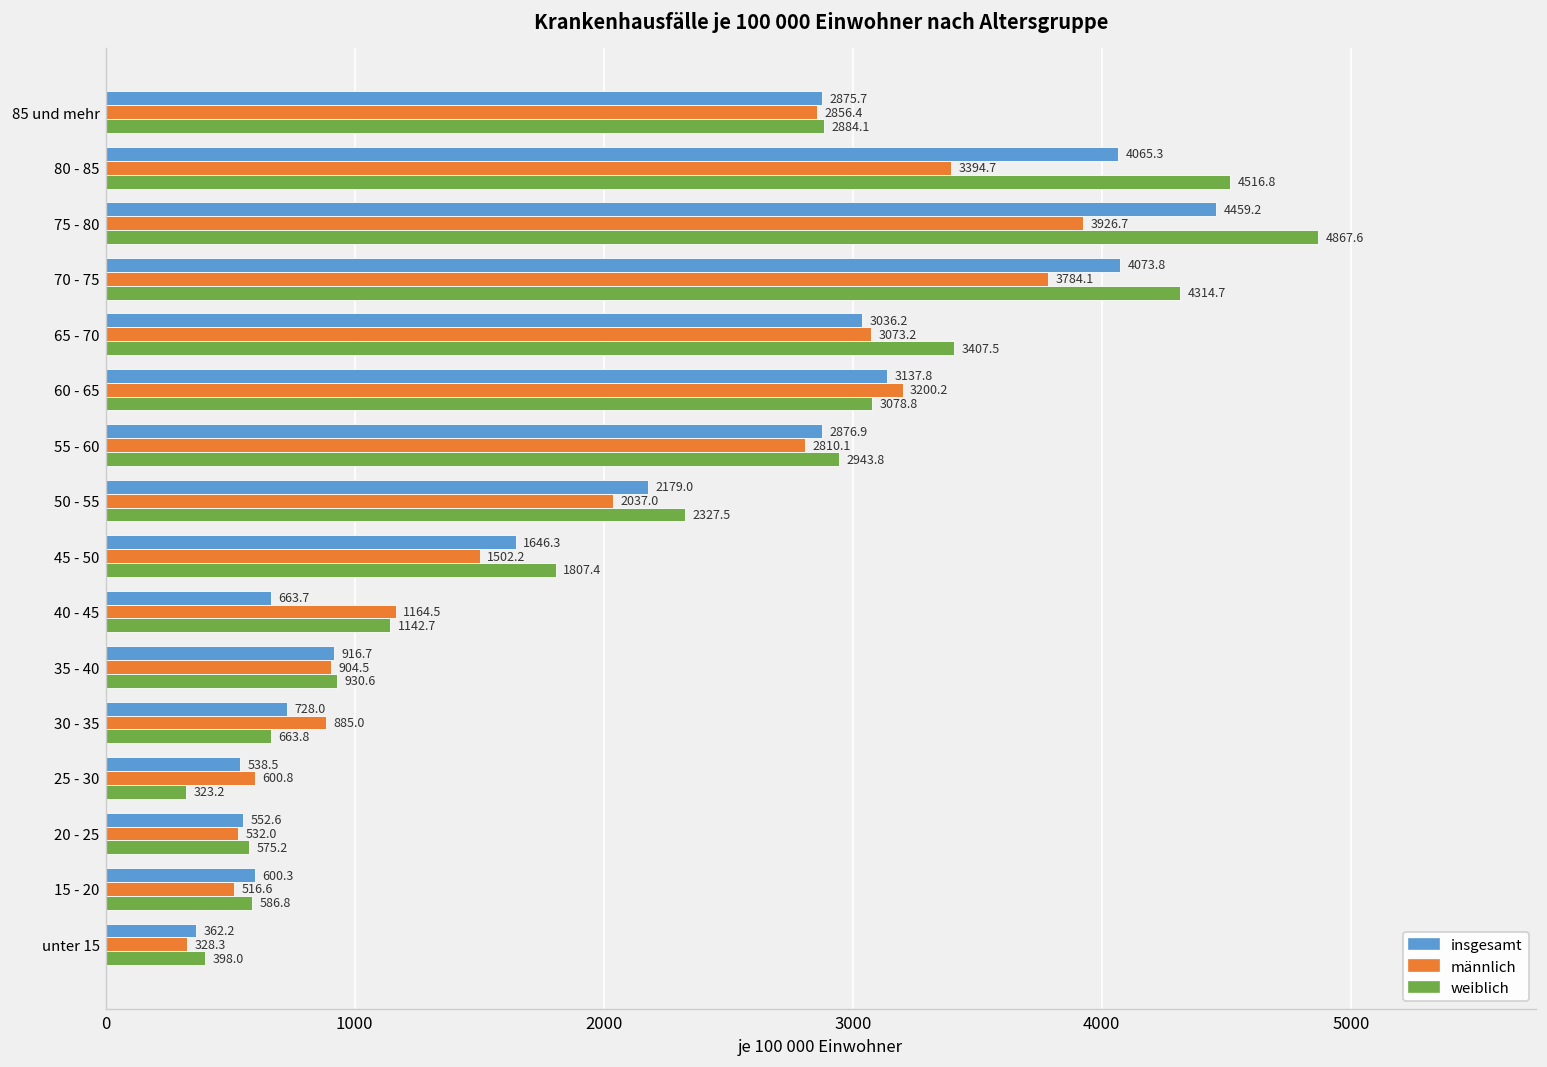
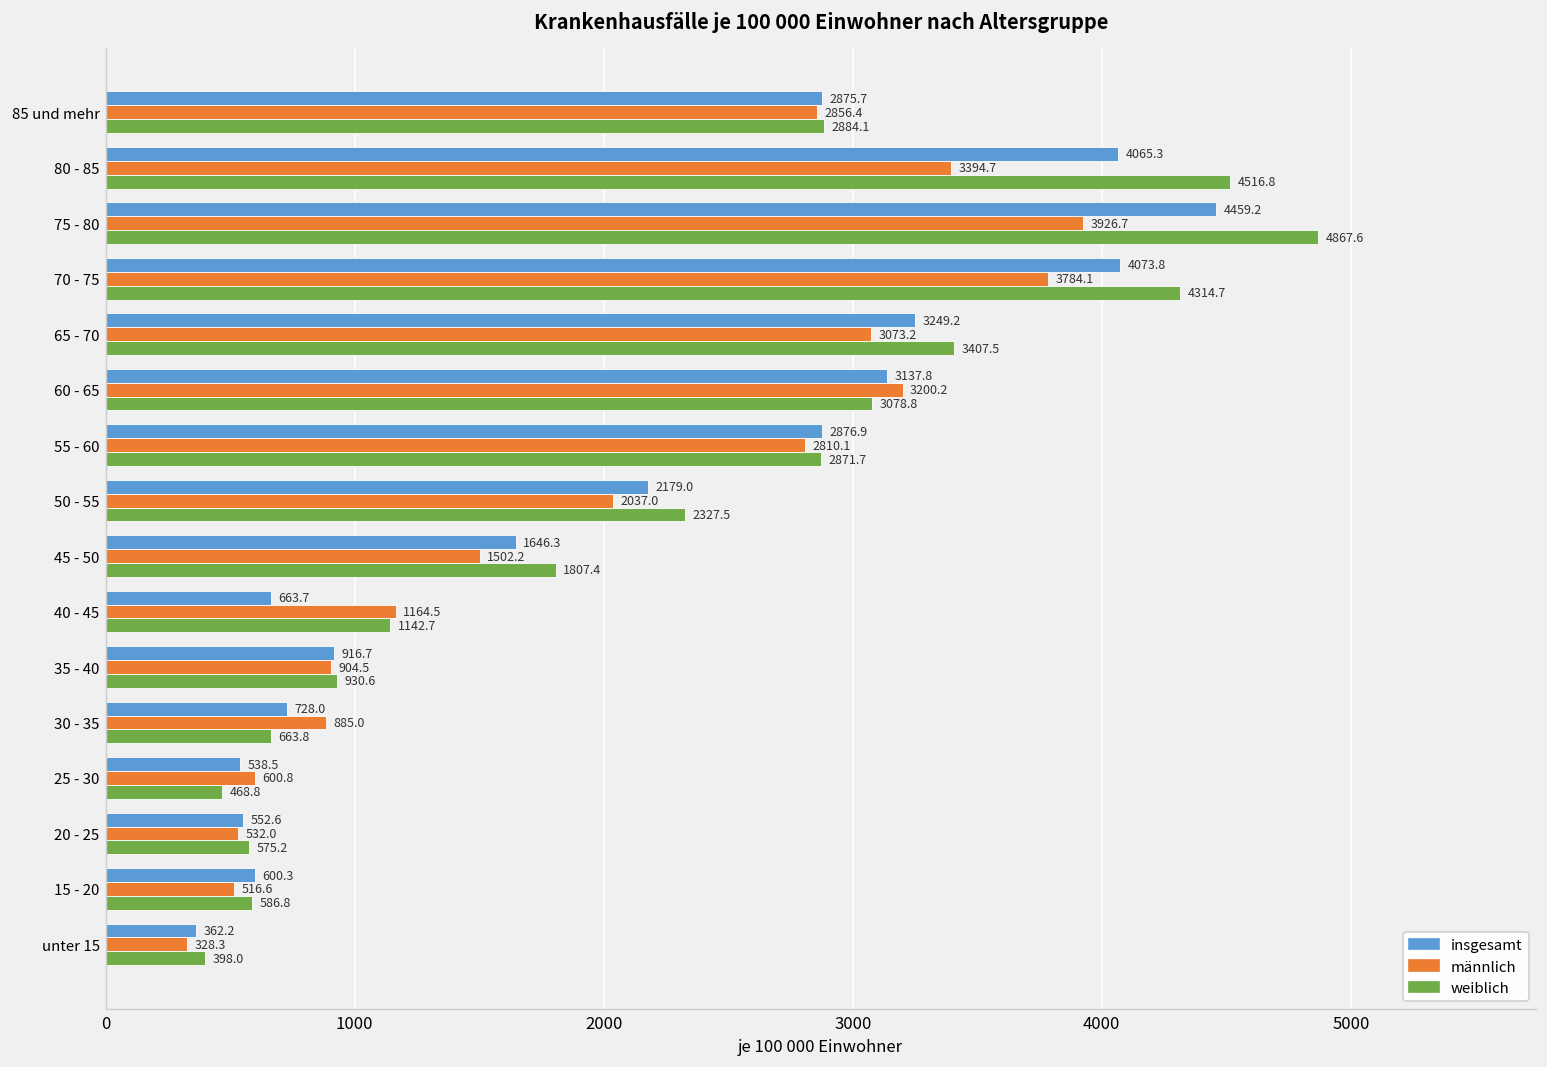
  {
    "insgesamt": {
      "85 und mehr": 2875.7,
      "80 - 85": 4065.3,
      "75 - 80": 4459.2,
      "70 - 75": 4073.8,
-     "65 - 70": 3036.2,
+     "65 - 70": 3249.2,
      "60 - 65": 3137.8,
      "55 - 60": 2876.9,
      "50 - 55": 2179.0,
      "45 - 50": 1646.3,
      "40 - 45": 663.7,
      "35 - 40": 916.7,
      "30 - 35": 728.0,
      "25 - 30": 538.5,
      "20 - 25": 552.6,
      "15 - 20": 600.3,
      "unter 15": 362.2
    },
    "männlich": {
      "85 und mehr": 2856.4,
      "80 - 85": 3394.7,
      "75 - 80": 3926.7,
      "70 - 75": 3784.1,
      "65 - 70": 3073.2,
      "60 - 65": 3200.2,
      "55 - 60": 2810.1,
      "50 - 55": 2037.0,
      "45 - 50": 1502.2,
      "40 - 45": 1164.5,
      "35 - 40": 904.5,
      "30 - 35": 885.0,
      "25 - 30": 600.8,
      "20 - 25": 532.0,
      "15 - 20": 516.6,
      "unter 15": 328.3
    },
    "weiblich": {
      "85 und mehr": 2884.1,
      "80 - 85": 4516.8,
      "75 - 80": 4867.6,
      "70 - 75": 4314.7,
      "65 - 70": 3407.5,
      "60 - 65": 3078.8,
-     "55 - 60": 2943.8,
+     "55 - 60": 2871.7,
      "50 - 55": 2327.5,
      "45 - 50": 1807.4,
      "40 - 45": 1142.7,
      "35 - 40": 930.6,
      "30 - 35": 663.8,
-     "25 - 30": 323.2,
+     "25 - 30": 468.8,
      "20 - 25": 575.2,
      "15 - 20": 586.8,
      "unter 15": 398.0
    }
  }
